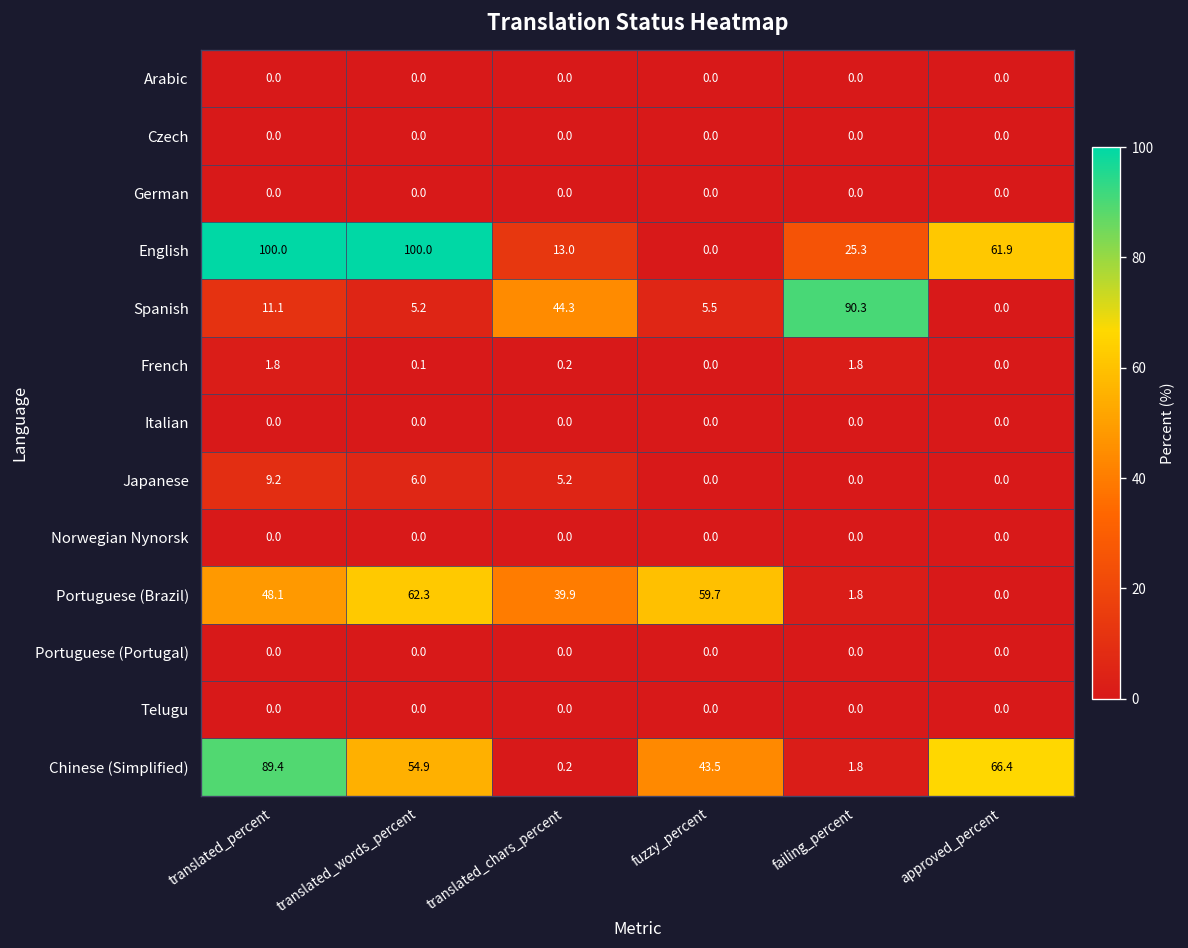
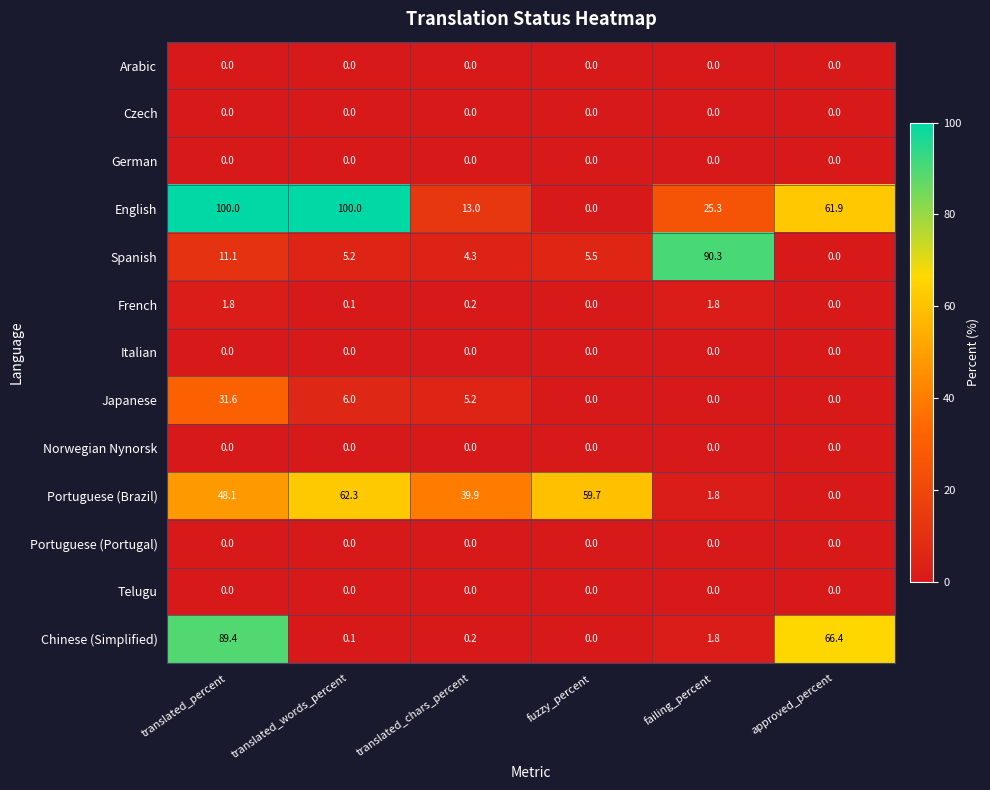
  {
    "Arabic": {
      "translated_percent": 0.0,
      "translated_words_percent": 0.0,
      "translated_chars_percent": 0.0,
      "fuzzy_percent": 0.0,
      "failing_percent": 0.0,
      "approved_percent": 0.0
    },
    "Czech": {
      "translated_percent": 0.0,
      "translated_words_percent": 0.0,
      "translated_chars_percent": 0.0,
      "fuzzy_percent": 0.0,
      "failing_percent": 0.0,
      "approved_percent": 0.0
    },
    "German": {
      "translated_percent": 0.0,
      "translated_words_percent": 0.0,
      "translated_chars_percent": 0.0,
      "fuzzy_percent": 0.0,
      "failing_percent": 0.0,
      "approved_percent": 0.0
    },
    "English": {
      "translated_percent": 100.0,
      "translated_words_percent": 100.0,
      "translated_chars_percent": 13.0,
      "fuzzy_percent": 0.0,
      "failing_percent": 25.3,
      "approved_percent": 61.9
    },
    "Spanish": {
      "translated_percent": 11.1,
      "translated_words_percent": 5.2,
-     "translated_chars_percent": 44.3,
+     "translated_chars_percent": 4.3,
      "fuzzy_percent": 5.5,
      "failing_percent": 90.3,
      "approved_percent": 0.0
    },
    "French": {
      "translated_percent": 1.8,
      "translated_words_percent": 0.1,
      "translated_chars_percent": 0.2,
      "fuzzy_percent": 0.0,
      "failing_percent": 1.8,
      "approved_percent": 0.0
    },
    "Italian": {
      "translated_percent": 0.0,
      "translated_words_percent": 0.0,
      "translated_chars_percent": 0.0,
      "fuzzy_percent": 0.0,
      "failing_percent": 0.0,
      "approved_percent": 0.0
    },
    "Japanese": {
-     "translated_percent": 9.2,
+     "translated_percent": 31.6,
      "translated_words_percent": 6.0,
      "translated_chars_percent": 5.2,
      "fuzzy_percent": 0.0,
      "failing_percent": 0.0,
      "approved_percent": 0.0
    },
    "Norwegian Nynorsk": {
      "translated_percent": 0.0,
      "translated_words_percent": 0.0,
      "translated_chars_percent": 0.0,
      "fuzzy_percent": 0.0,
      "failing_percent": 0.0,
      "approved_percent": 0.0
    },
    "Portuguese (Brazil)": {
      "translated_percent": 48.1,
      "translated_words_percent": 62.3,
      "translated_chars_percent": 39.9,
      "fuzzy_percent": 59.7,
      "failing_percent": 1.8,
      "approved_percent": 0.0
    },
    "Portuguese (Portugal)": {
      "translated_percent": 0.0,
      "translated_words_percent": 0.0,
      "translated_chars_percent": 0.0,
      "fuzzy_percent": 0.0,
      "failing_percent": 0.0,
      "approved_percent": 0.0
    },
    "Telugu": {
      "translated_percent": 0.0,
      "translated_words_percent": 0.0,
      "translated_chars_percent": 0.0,
      "fuzzy_percent": 0.0,
      "failing_percent": 0.0,
      "approved_percent": 0.0
    },
    "Chinese (Simplified)": {
      "translated_percent": 89.4,
-     "translated_words_percent": 54.9,
+     "translated_words_percent": 0.1,
      "translated_chars_percent": 0.2,
-     "fuzzy_percent": 43.5,
+     "fuzzy_percent": 0.0,
      "failing_percent": 1.8,
      "approved_percent": 66.4
    }
  }
